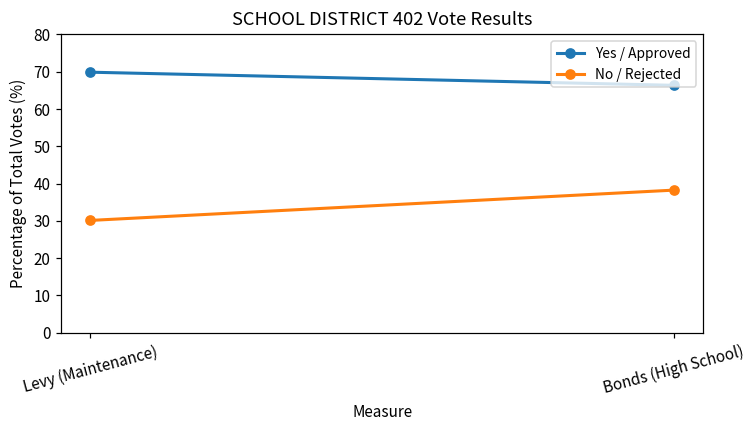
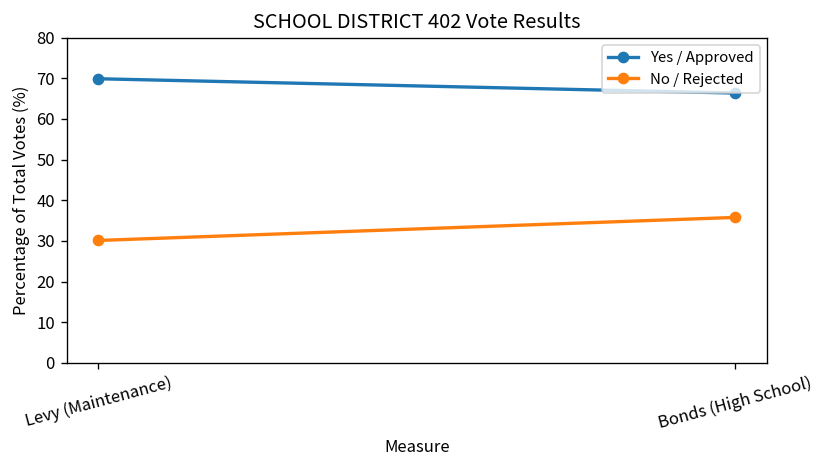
  {
    "Yes / Approved": {
      "Levy (Maintenance)": 70
    },
    "No / Rejected": {
      "Levy (Maintenance)": 30,
-     "Bonds (High School)": 38
+     "Bonds (High School)": 36
    }
  }
